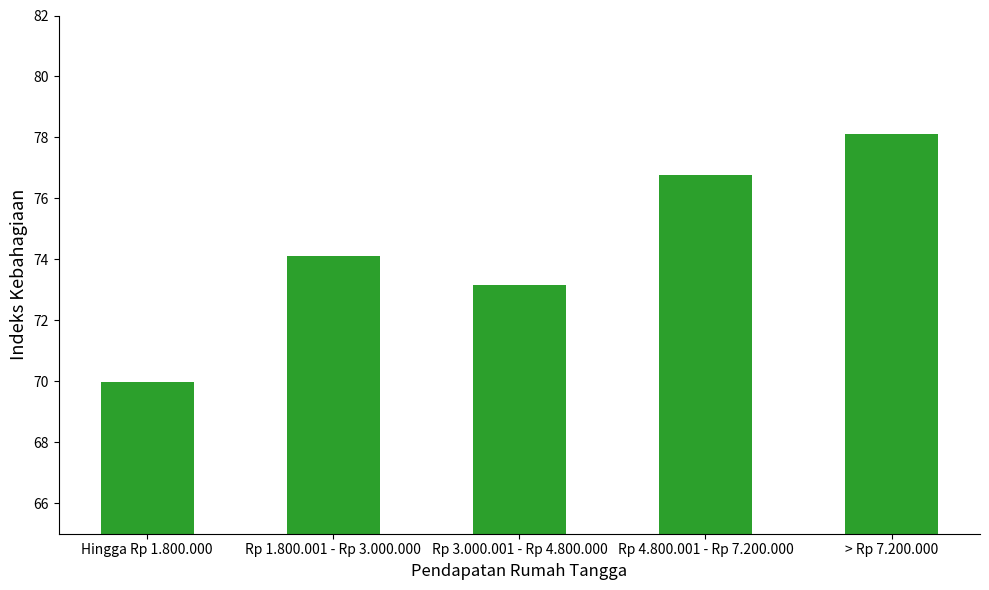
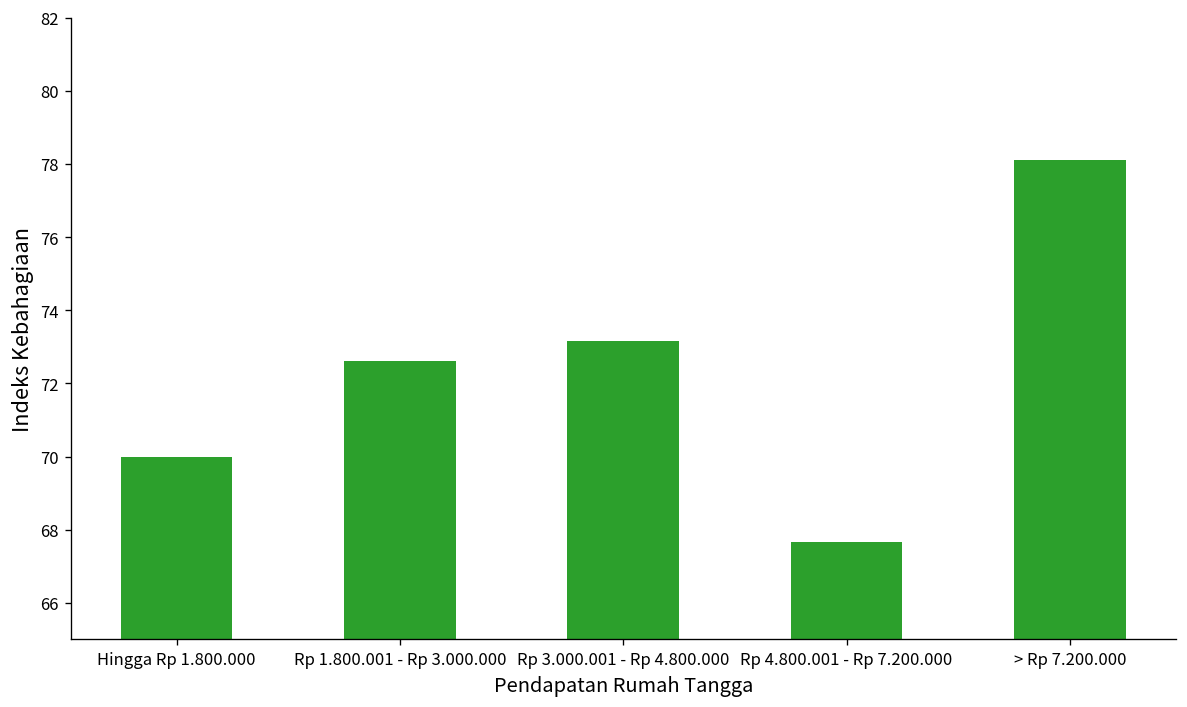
  {
    "Hingga Rp 1.800.000": 70.0,
-   "Rp 1.800.001 - Rp 3.000.000": 74.1,
+   "Rp 1.800.001 - Rp 3.000.000": 72.6,
    "Rp 3.000.001 - Rp 4.800.000": 73.2,
-   "Rp 4.800.001 - Rp 7.200.000": 76.8,
+   "Rp 4.800.001 - Rp 7.200.000": 67.7,
    "> Rp 7.200.000": 78.1
  }
